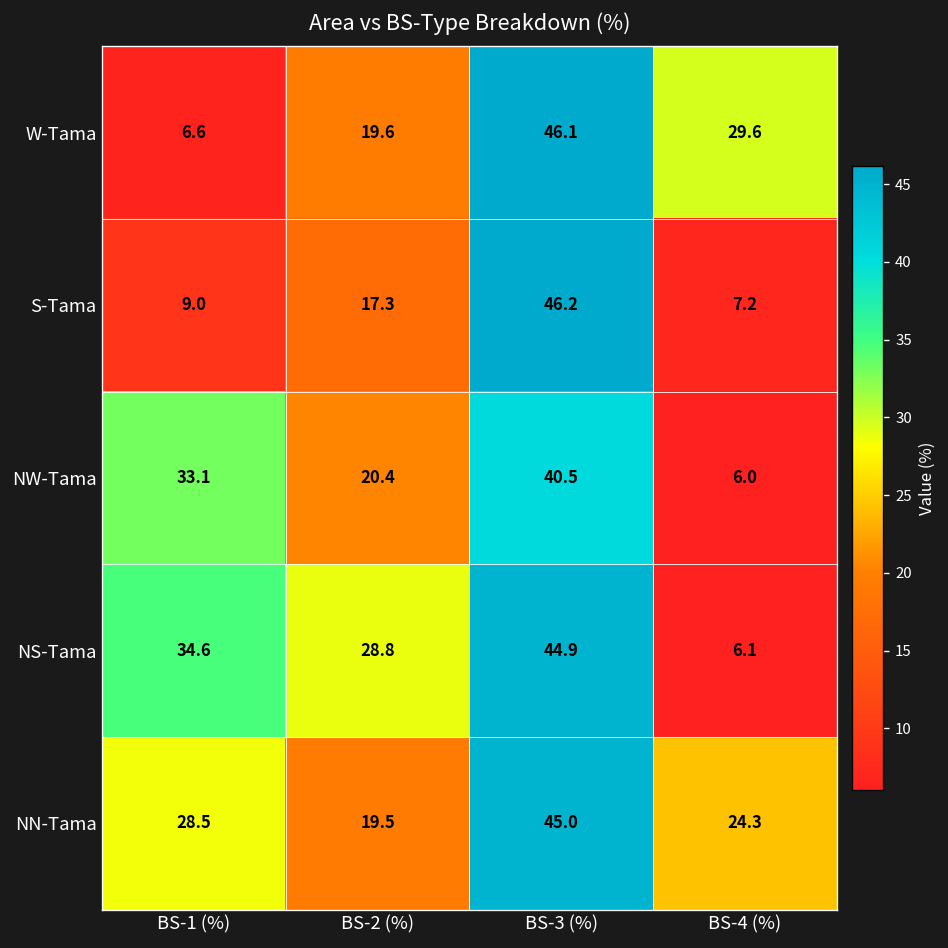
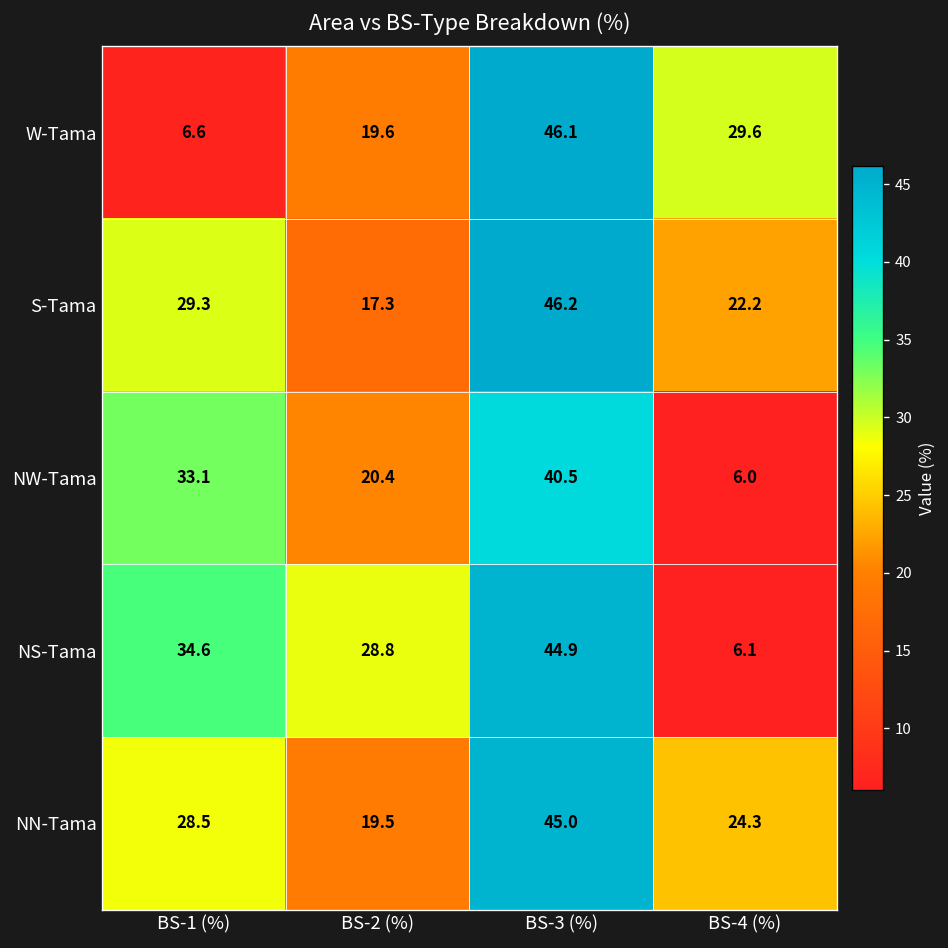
  {
    "W-Tama": {
      "BS-1 (%)": 6.6,
      "BS-2 (%)": 19.6,
      "BS-3 (%)": 46.1,
      "BS-4 (%)": 29.6
    },
    "S-Tama": {
-     "BS-1 (%)": 9.0,
+     "BS-1 (%)": 29.3,
      "BS-2 (%)": 17.3,
      "BS-3 (%)": 46.2,
-     "BS-4 (%)": 7.2
+     "BS-4 (%)": 22.2
    },
    "NW-Tama": {
      "BS-1 (%)": 33.1,
      "BS-2 (%)": 20.4,
      "BS-3 (%)": 40.5,
      "BS-4 (%)": 6.0
    },
    "NS-Tama": {
      "BS-1 (%)": 34.6,
      "BS-2 (%)": 28.8,
      "BS-3 (%)": 44.9,
      "BS-4 (%)": 6.1
    },
    "NN-Tama": {
      "BS-1 (%)": 28.5,
      "BS-2 (%)": 19.5,
      "BS-3 (%)": 45.0,
      "BS-4 (%)": 24.3
    }
  }
